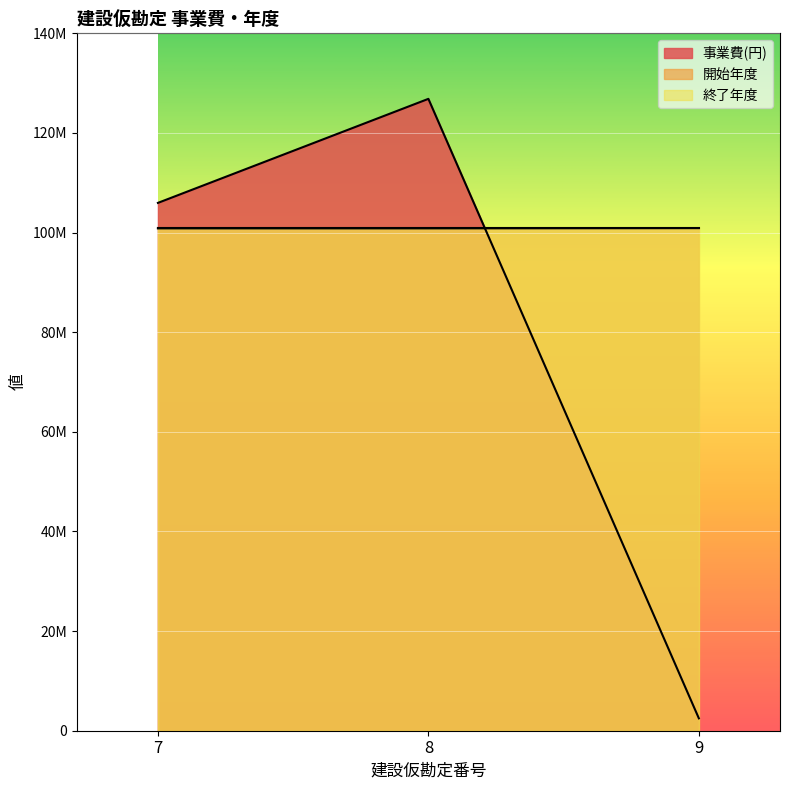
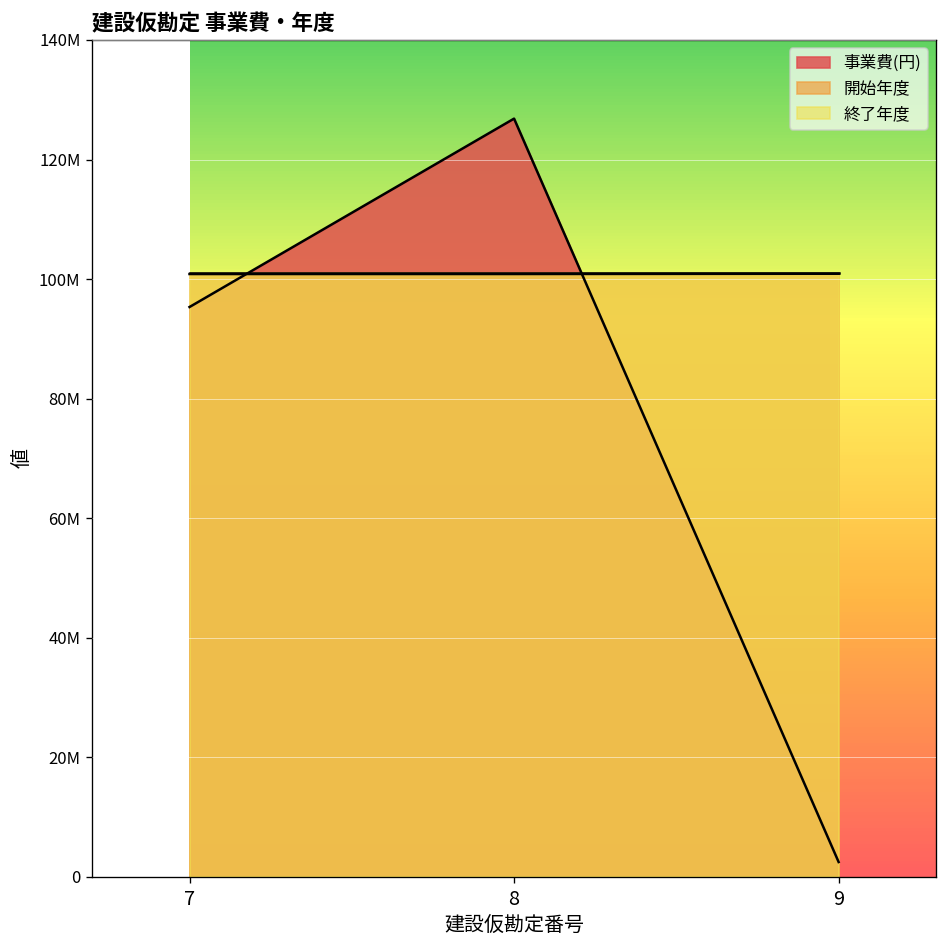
  {
    "事業費(円)": {
-     "7": 106000000,
+     "7": 95000000,
      "8": 127000000,
      "9": 2000000
    },
    "終了年度": {
      "7": 101000000,
      "8": 101000000,
      "9": 101000000
    }
  }
